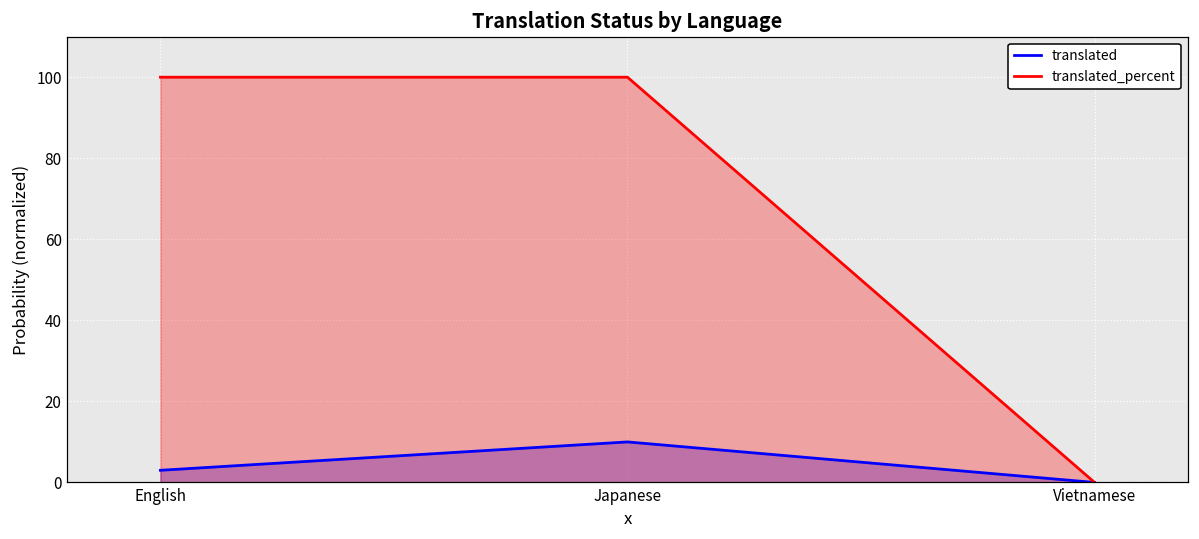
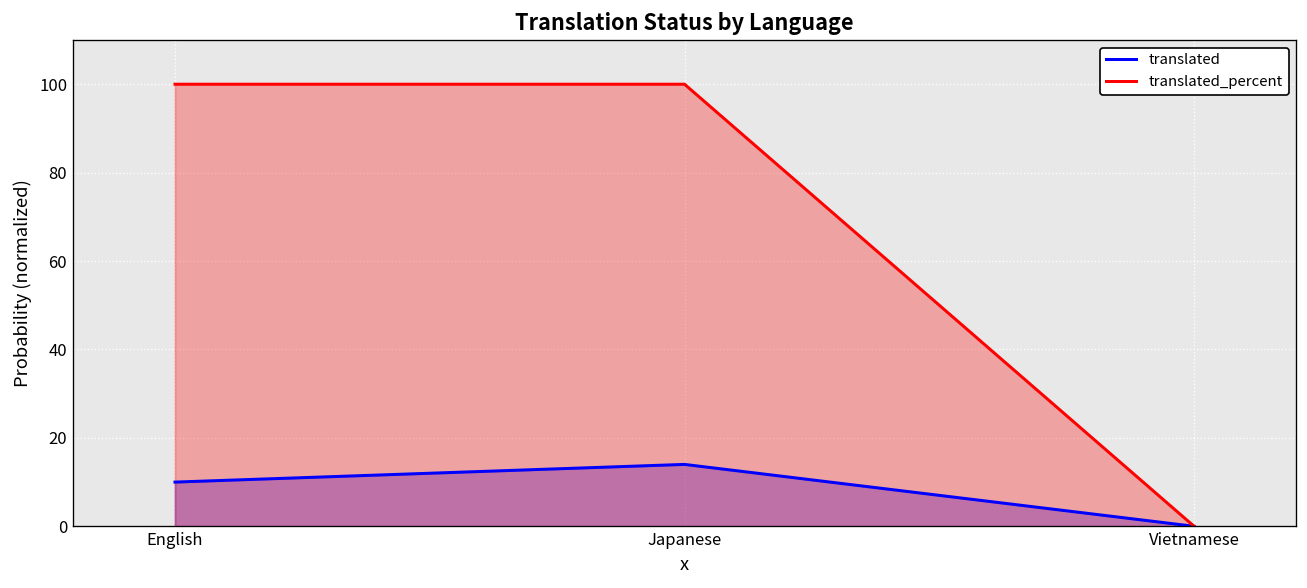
  {
    "translated": {
-     "English": 3,
-     "Japanese": 10
+     "English": 10,
+     "Japanese": 14
    },
    "translated_percent": {
      "English": 100,
      "Japanese": 100
    }
  }
